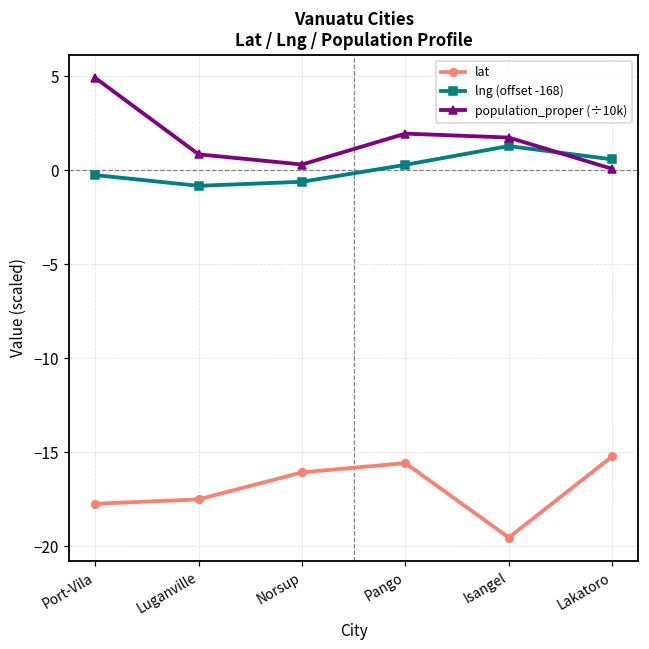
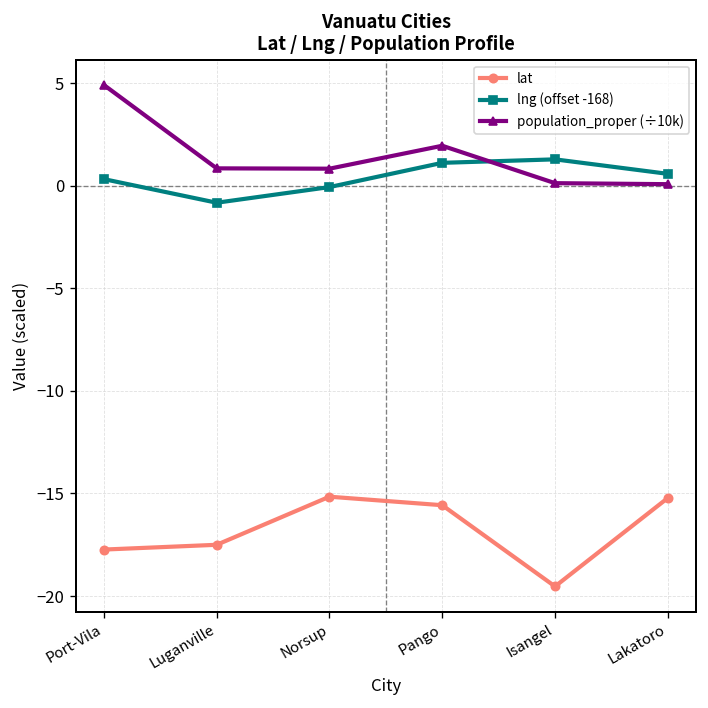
  {
    "lat": {
      "Port-Vila": -17.7,
      "Luganville": -17.5,
-     "Norsup": -16.1,
+     "Norsup": -15.2,
      "Pango": -15.6,
      "Isangel": -19.5,
      "Lakatoro": -15.2
    },
    "lng (offset -168)": {
-     "Port-Vila": -0.3,
+     "Port-Vila": 0.3,
      "Luganville": -0.8,
-     "Norsup": -0.6,
-     "Pango": 0.3,
+     "Norsup": -0.1,
+     "Pango": 1.1,
      "Isangel": 1.3,
      "Lakatoro": 0.6
    },
    "population_proper (÷10k)": {
      "Port-Vila": 4.9,
      "Luganville": 0.8,
-     "Norsup": 0.3,
+     "Norsup": 0.8,
      "Pango": 1.9,
-     "Isangel": 1.7,
+     "Isangel": 0.1,
      "Lakatoro": 0.1
    }
  }
